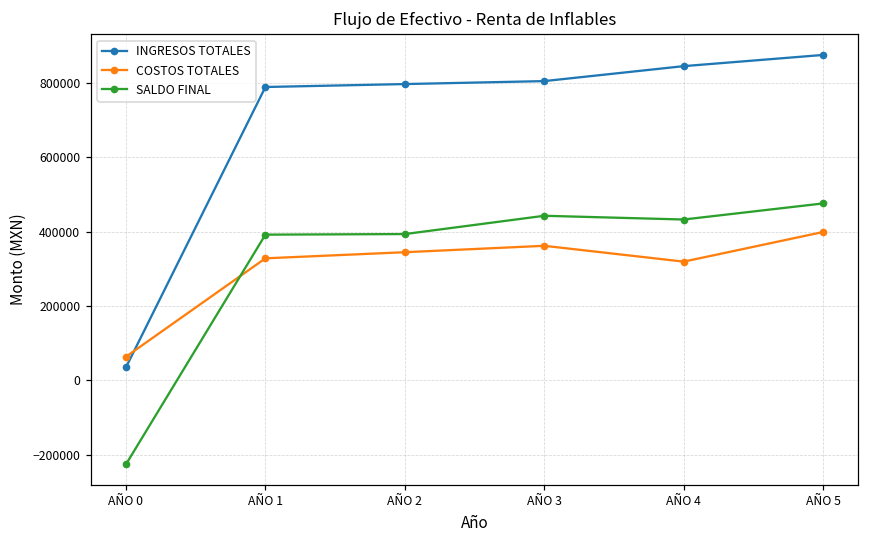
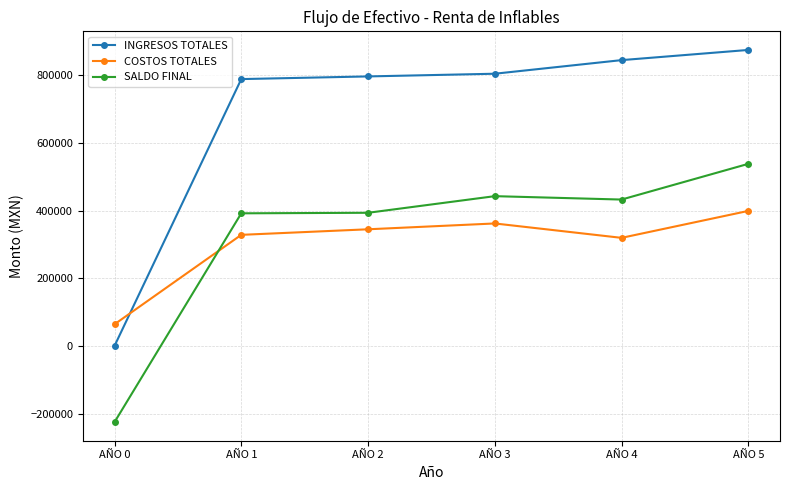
  {
    "INGRESOS TOTALES": {
-     "AÑO 0": 40000,
+     "AÑO 0": 0,
      "AÑO 1": 790000,
      "AÑO 2": 800000,
      "AÑO 3": 800000,
      "AÑO 4": 840000,
      "AÑO 5": 870000
    },
    "COSTOS TOTALES": {
      "AÑO 0": 60000,
      "AÑO 1": 330000,
      "AÑO 2": 340000,
      "AÑO 3": 360000,
      "AÑO 4": 320000,
      "AÑO 5": 400000
    },
    "SALDO FINAL": {
      "AÑO 0": -230000,
      "AÑO 1": 390000,
      "AÑO 2": 390000,
      "AÑO 3": 440000,
      "AÑO 4": 430000,
-     "AÑO 5": 480000
+     "AÑO 5": 540000
    }
  }
